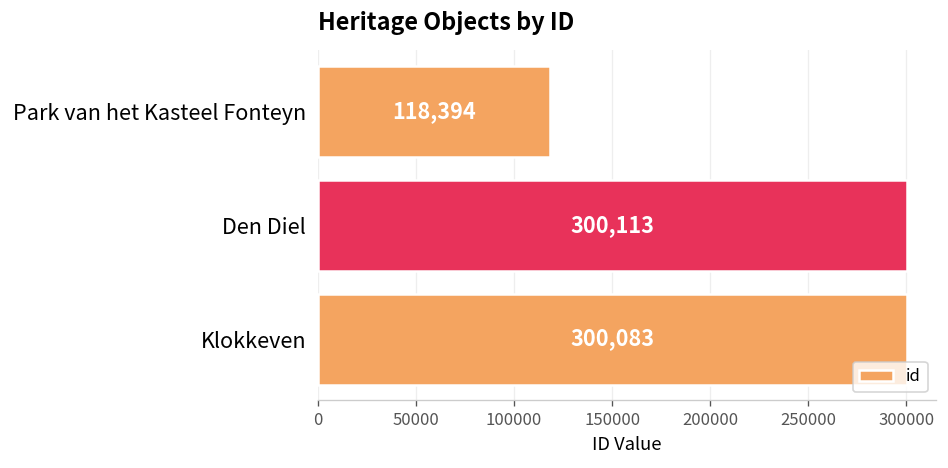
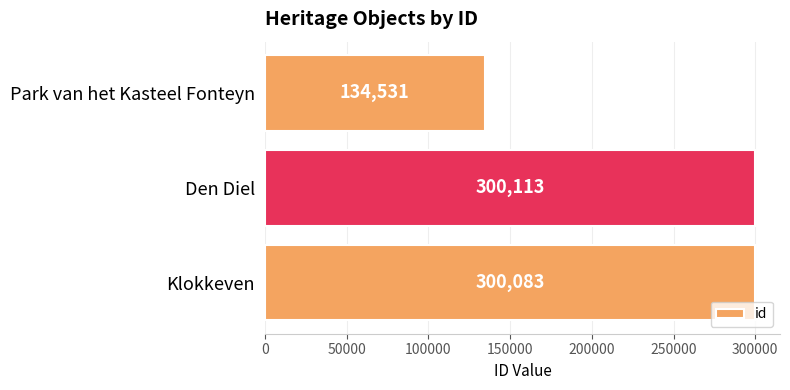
  {
-   "Park van het Kasteel Fonteyn": "118,394",
+   "Park van het Kasteel Fonteyn": "134,531",
    "Den Diel": "300,113",
    "Klokkeven": "300,083"
  }
